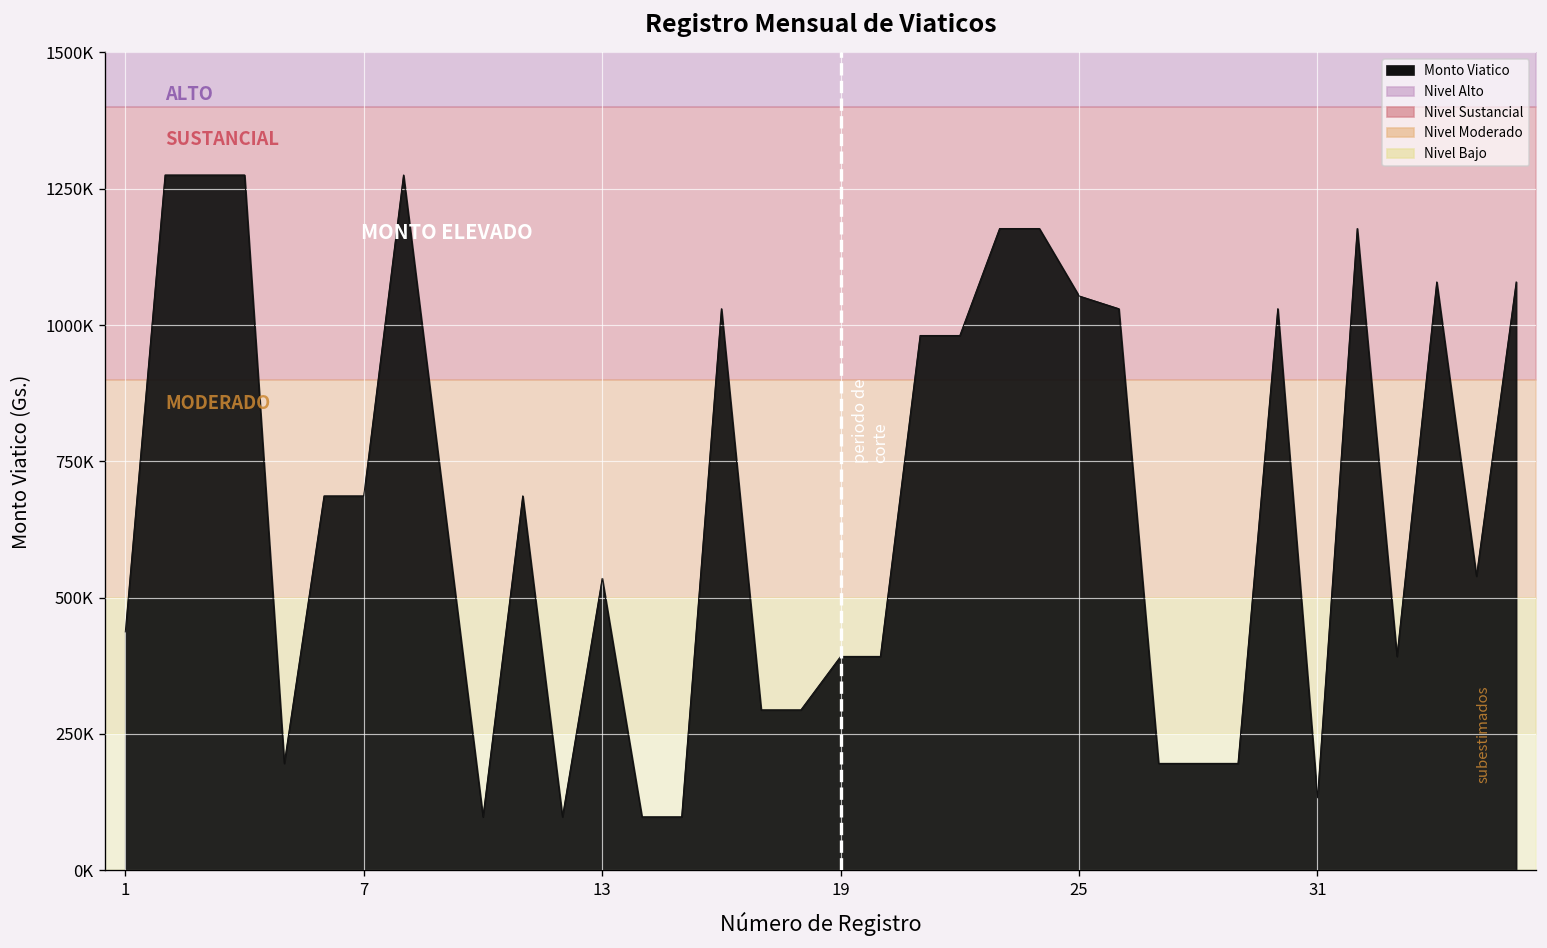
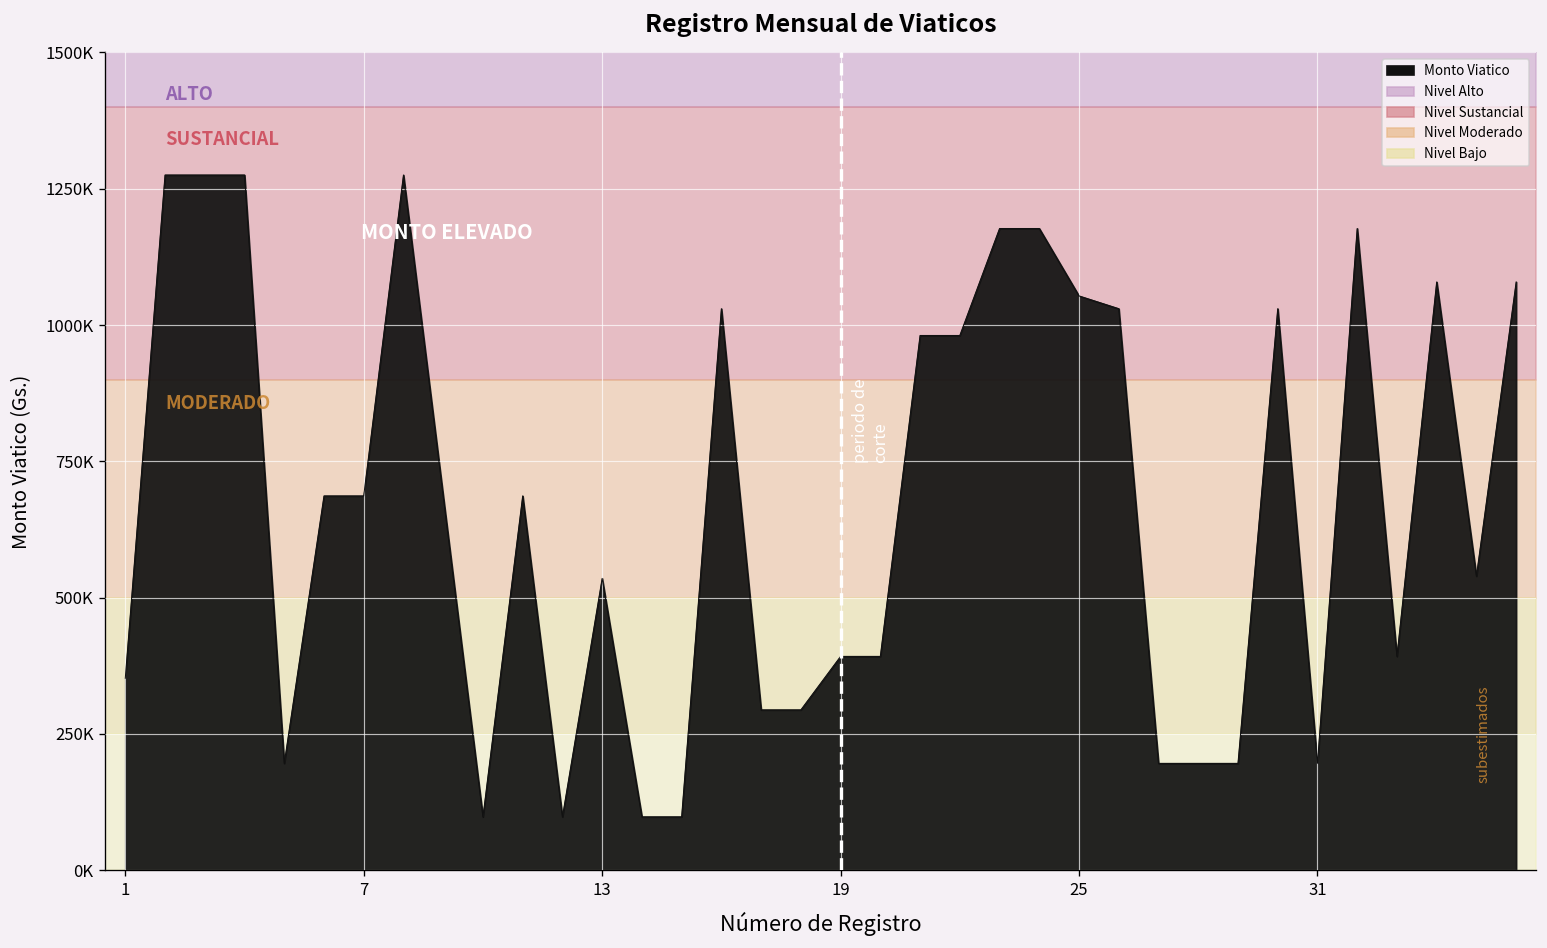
  {
    "Monto Viatico": {
-     "1": 440000,
+     "1": 350000,
      "7": 690000,
      "13": 540000,
      "19": 390000,
      "25": 1050000,
-     "31": 130000
+     "31": 200000
    }
  }
